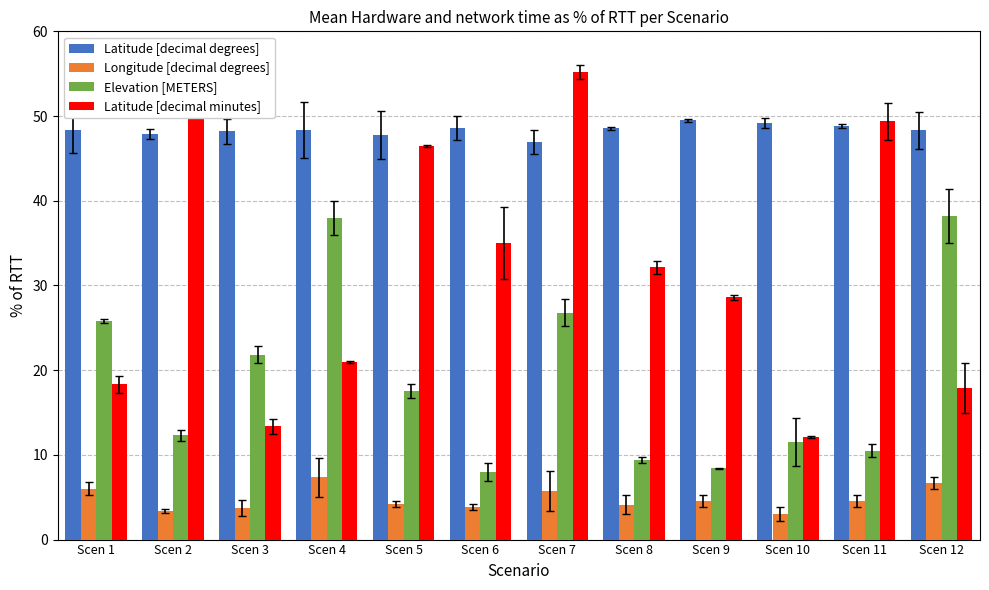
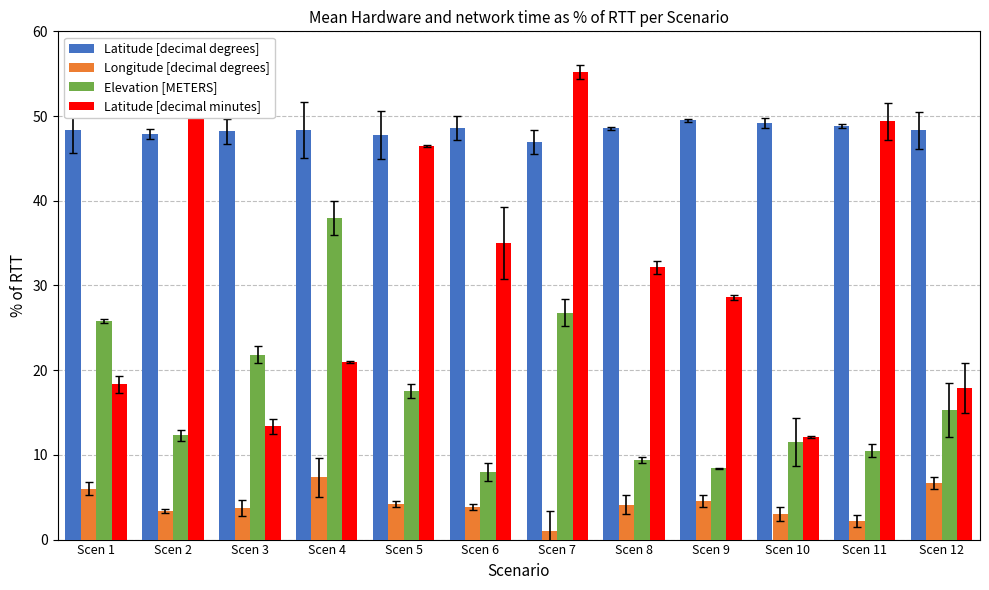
  {
    "Latitude [decimal degrees]": {
      "Scen 1": 48,
      "Scen 2": 48,
      "Scen 3": 48,
      "Scen 4": 48,
      "Scen 5": 48,
      "Scen 6": 49,
      "Scen 7": 47,
      "Scen 8": 49,
      "Scen 9": 49,
      "Scen 10": 49,
      "Scen 11": 49,
      "Scen 12": 48
    },
    "Longitude [decimal degrees]": {
      "Scen 1": 6,
      "Scen 2": 3,
      "Scen 3": 4,
      "Scen 4": 7,
      "Scen 5": 4,
      "Scen 6": 4,
-     "Scen 7": 6,
+     "Scen 7": 1,
      "Scen 8": 4,
      "Scen 9": 5,
      "Scen 10": 3,
-     "Scen 11": 5,
+     "Scen 11": 2,
      "Scen 12": 7
    },
    "Elevation [METERS]": {
      "Scen 1": 26,
      "Scen 2": 12,
      "Scen 3": 22,
      "Scen 4": 38,
      "Scen 5": 18,
      "Scen 6": 8,
      "Scen 7": 27,
      "Scen 8": 9,
      "Scen 9": 8,
      "Scen 10": 12,
      "Scen 11": 11,
-     "Scen 12": 38
+     "Scen 12": 15
    },
    "Latitude [decimal minutes]": {
      "Scen 1": 18,
      "Scen 3": 13,
      "Scen 4": 21,
      "Scen 5": 46,
      "Scen 6": 35,
      "Scen 7": 55,
      "Scen 8": 32,
      "Scen 9": 29,
      "Scen 10": 12,
      "Scen 11": 49,
      "Scen 12": 18
    }
  }
